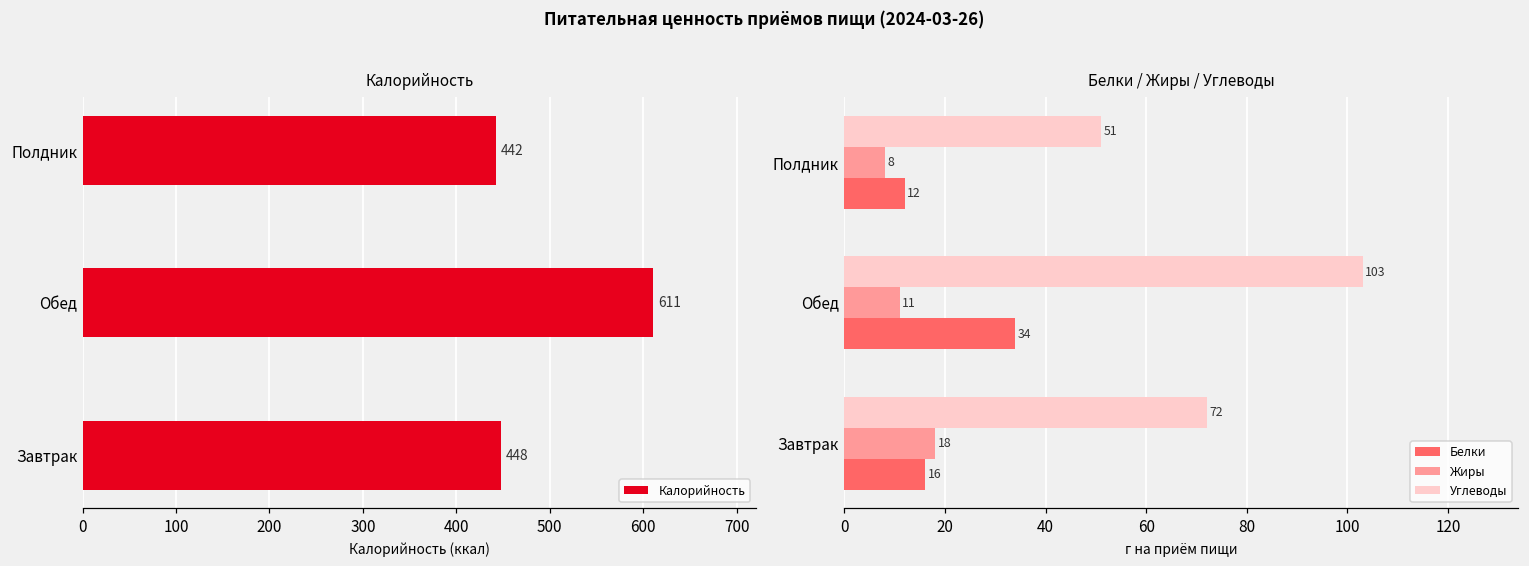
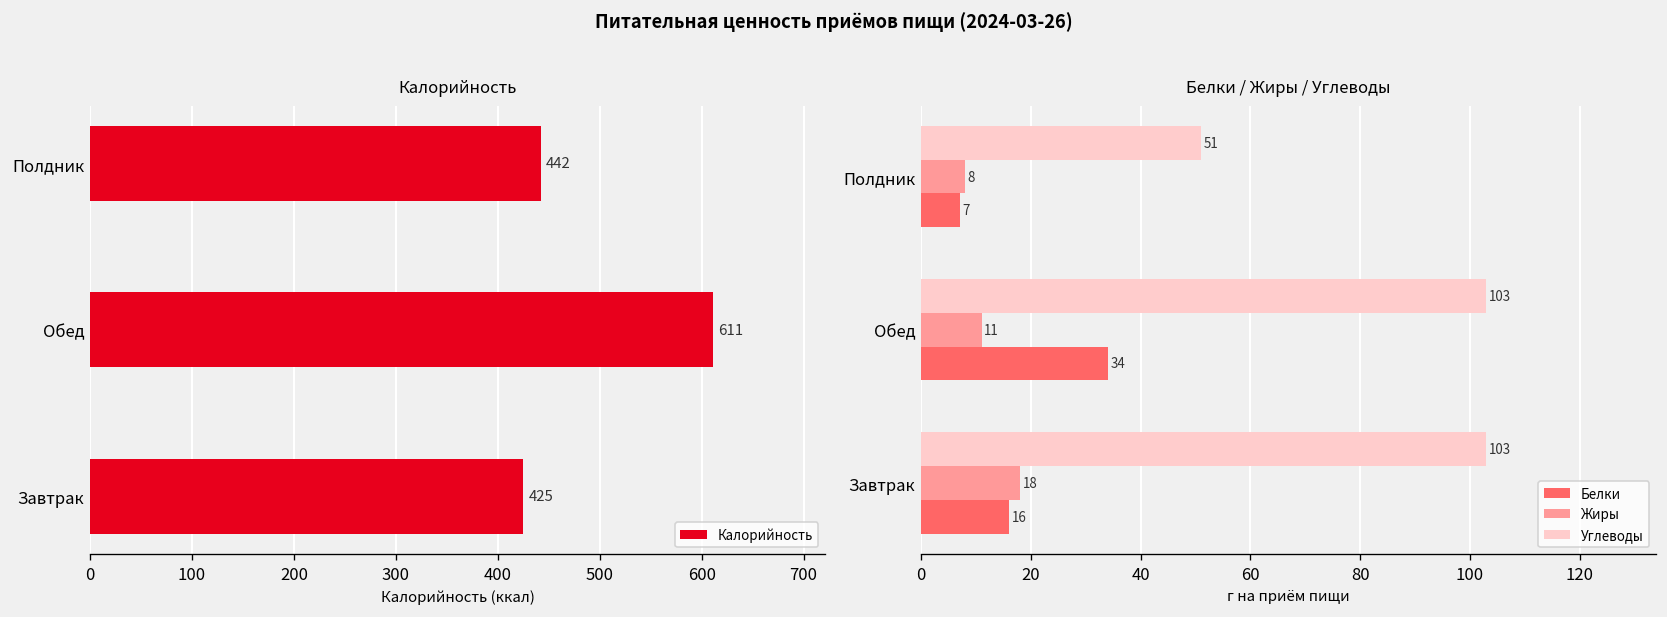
  {
    "Калорийность": {
      "Полдник": 442,
      "Обед": 611,
-     "Завтрак": 448
+     "Завтрак": 425
    },
    "Белки / Жиры / Углеводы": {
      "Белки": {
-       "Полдник": 12,
+       "Полдник": 7,
        "Обед": 34,
        "Завтрак": 16
      },
      "Жиры": {
        "Полдник": 8,
        "Обед": 11,
        "Завтрак": 18
      },
      "Углеводы": {
        "Полдник": 51,
        "Обед": 103,
-       "Завтрак": 72
+       "Завтрак": 103
      }
    }
  }
